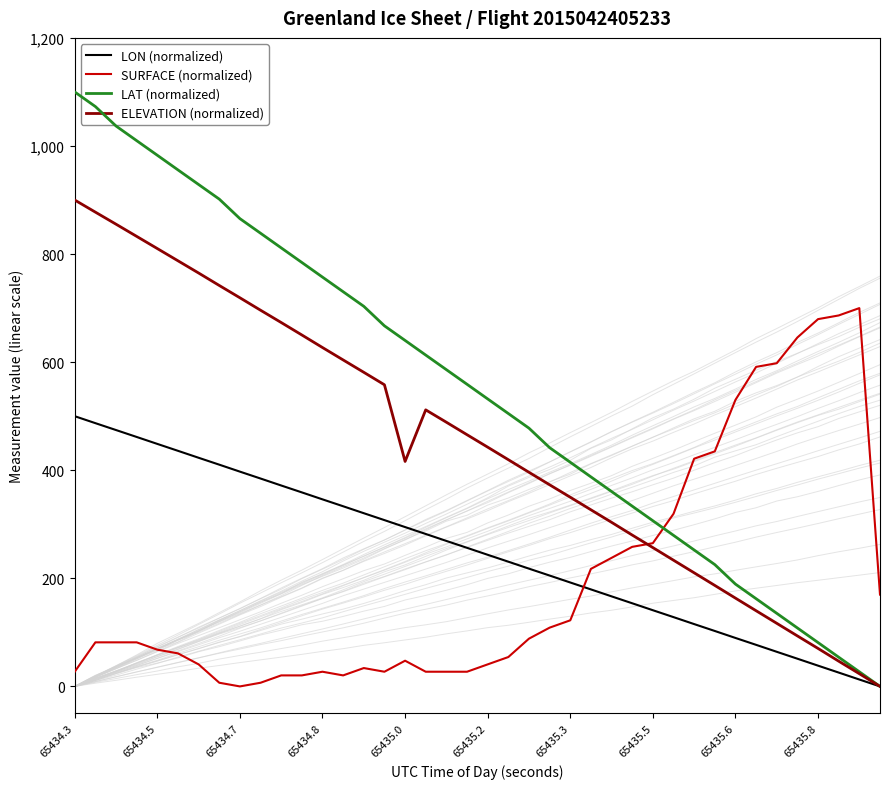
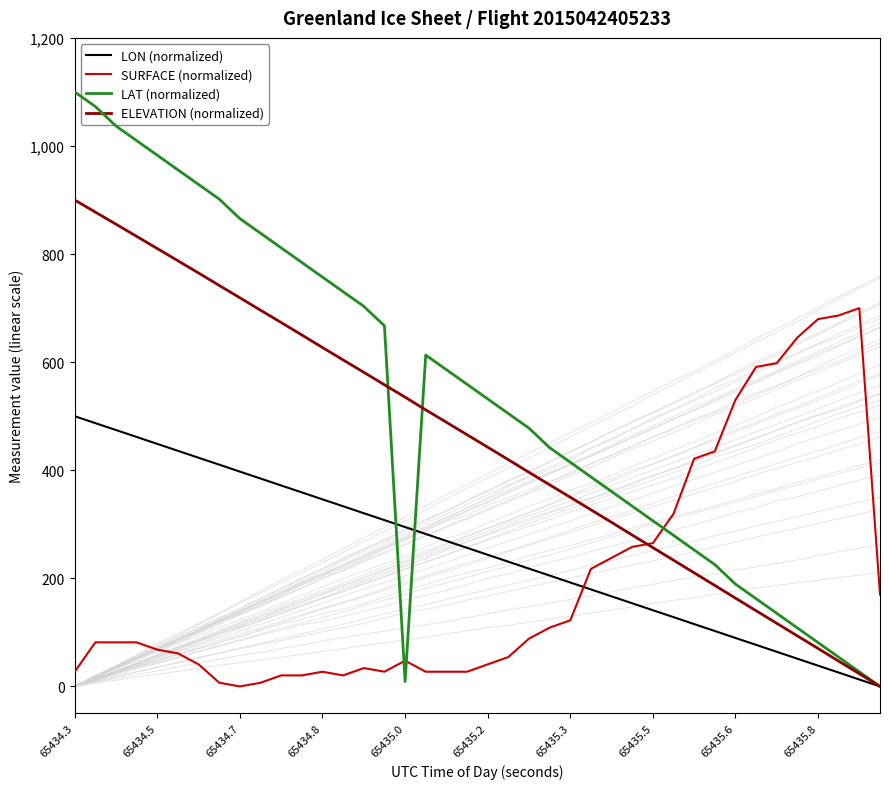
  {
    "LON (normalized)": {
      "65434.3": "500",
      "65435.0": "290"
    },
    "SURFACE (normalized)": {
      "65434.3": "30",
      "65435.0": "50"
    },
    "LAT (normalized)": {
      "65434.3": "1,100",
-     "65435.0": "640"
+     "65435.0": "10"
    },
    "ELEVATION (normalized)": {
      "65434.3": "900",
-     "65435.0": "420"
+     "65435.0": "540"
    }
  }
